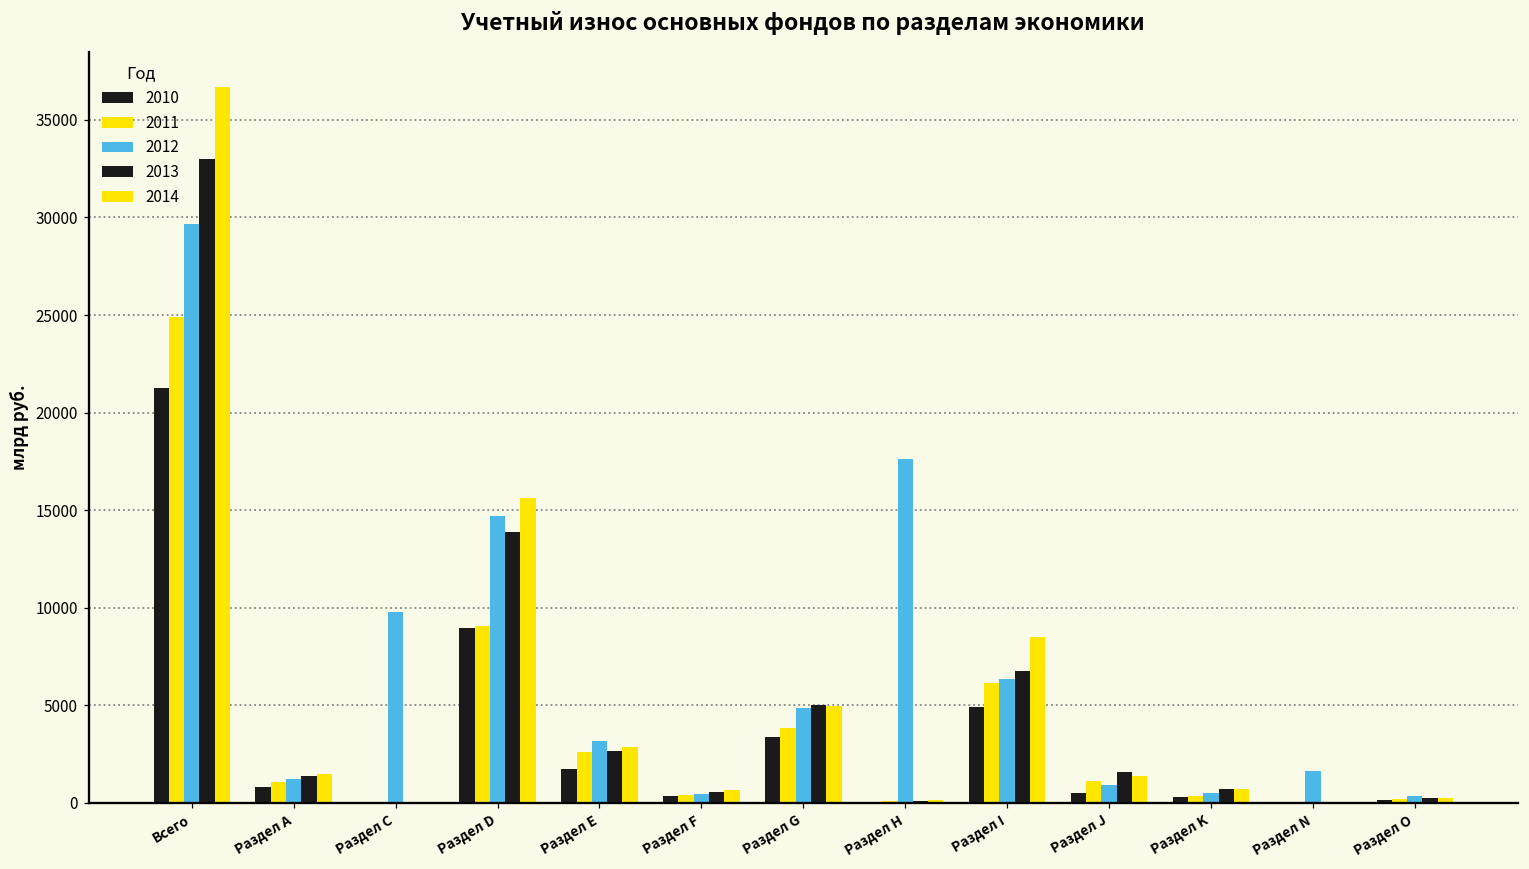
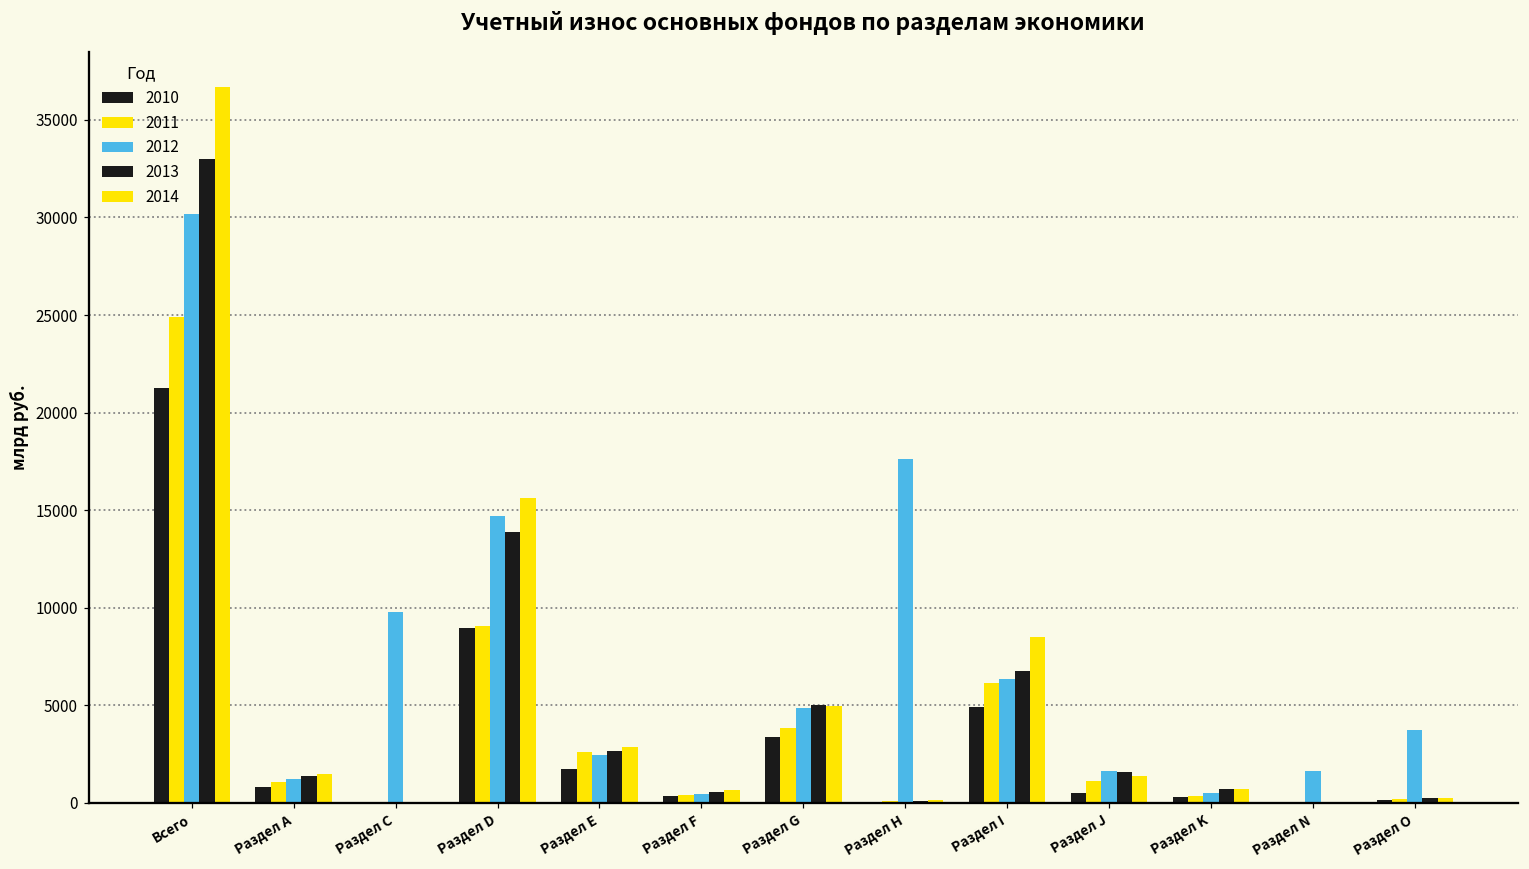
  {
    "2012": {
-     "Всего": 29600,
+     "Всего": 30200,
      "Раздел А": 1200,
      "Раздел С": 9800,
      "Раздел D": 14700,
-     "Раздел Е": 3200,
+     "Раздел Е": 2500,
      "Раздел F": 500,
      "Раздел G": 4900,
      "Раздел Н": 17600,
      "Раздел I": 6400,
-     "Раздел J": 900,
+     "Раздел J": 1600,
      "Раздел K": 500,
      "Раздел N": 1600,
-     "Раздел O": 300
+     "Раздел O": 3700
    }
  }
